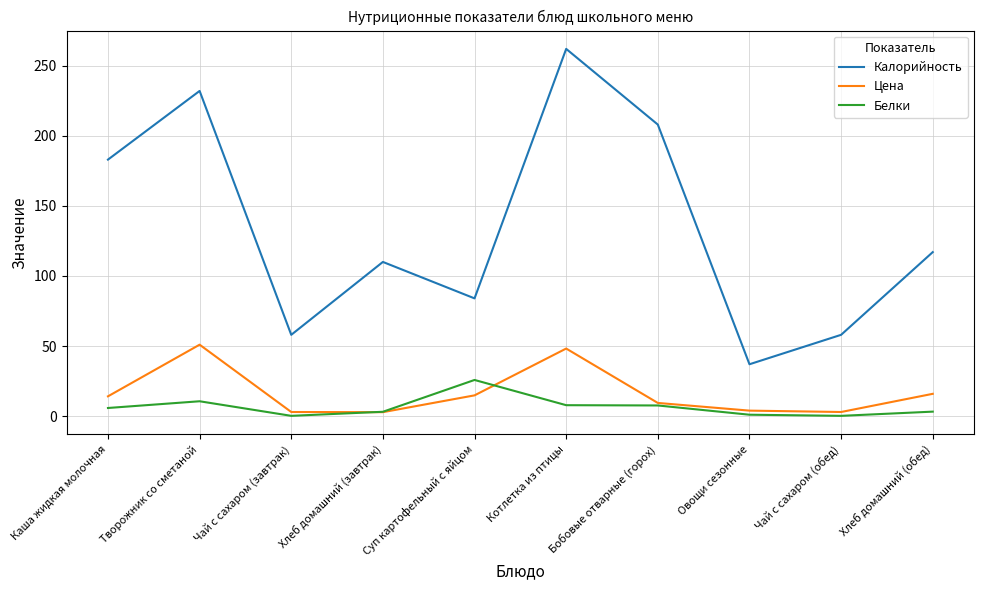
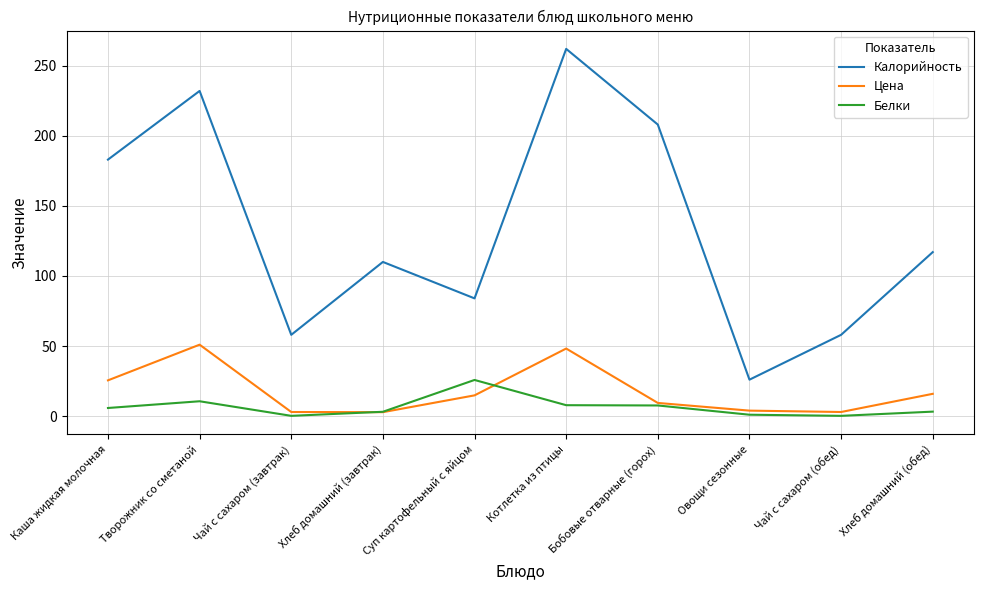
  {
    "Калорийность": {
      "Каша жидкая молочная": 183,
      "Творожник со сметаной": 232,
      "Чай с сахаром (завтрак)": 58,
      "Хлеб домашний (завтрак)": 110,
      "Суп картофельный с яйцом": 84,
      "Котлетка из птицы": 262,
      "Бобовые отварные (горох)": 208,
-     "Овощи сезонные": 37,
+     "Овощи сезонные": 26,
      "Чай с сахаром (обед)": 58,
      "Хлеб домашний (обед)": 117
    },
    "Цена": {
-     "Каша жидкая молочная": 14,
+     "Каша жидкая молочная": 26,
      "Творожник со сметаной": 51,
      "Чай с сахаром (завтрак)": 3,
      "Суп картофельный с яйцом": 15,
      "Котлетка из птицы": 48,
      "Бобовые отварные (горох)": 9,
      "Овощи сезонные": 4,
      "Чай с сахаром (обед)": 3,
      "Хлеб домашний (обед)": 16
    },
    "Белки": {
      "Каша жидкая молочная": 6,
      "Творожник со сметаной": 11,
      "Чай с сахаром (завтрак)": 0,
      "Суп картофельный с яйцом": 26,
      "Котлетка из птицы": 8,
      "Бобовые отварные (горох)": 8,
      "Овощи сезонные": 1,
      "Чай с сахаром (обед)": 0,
      "Хлеб домашний (обед)": 3
    }
  }
